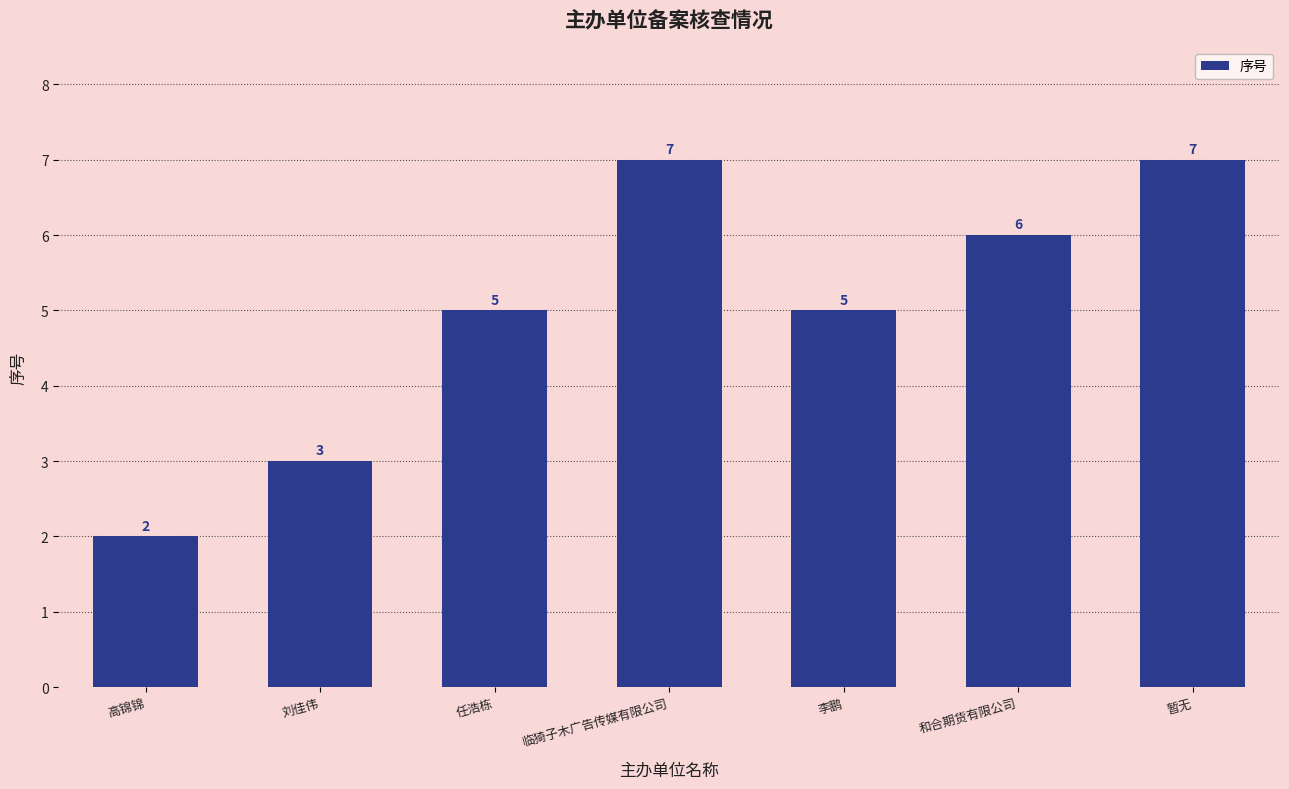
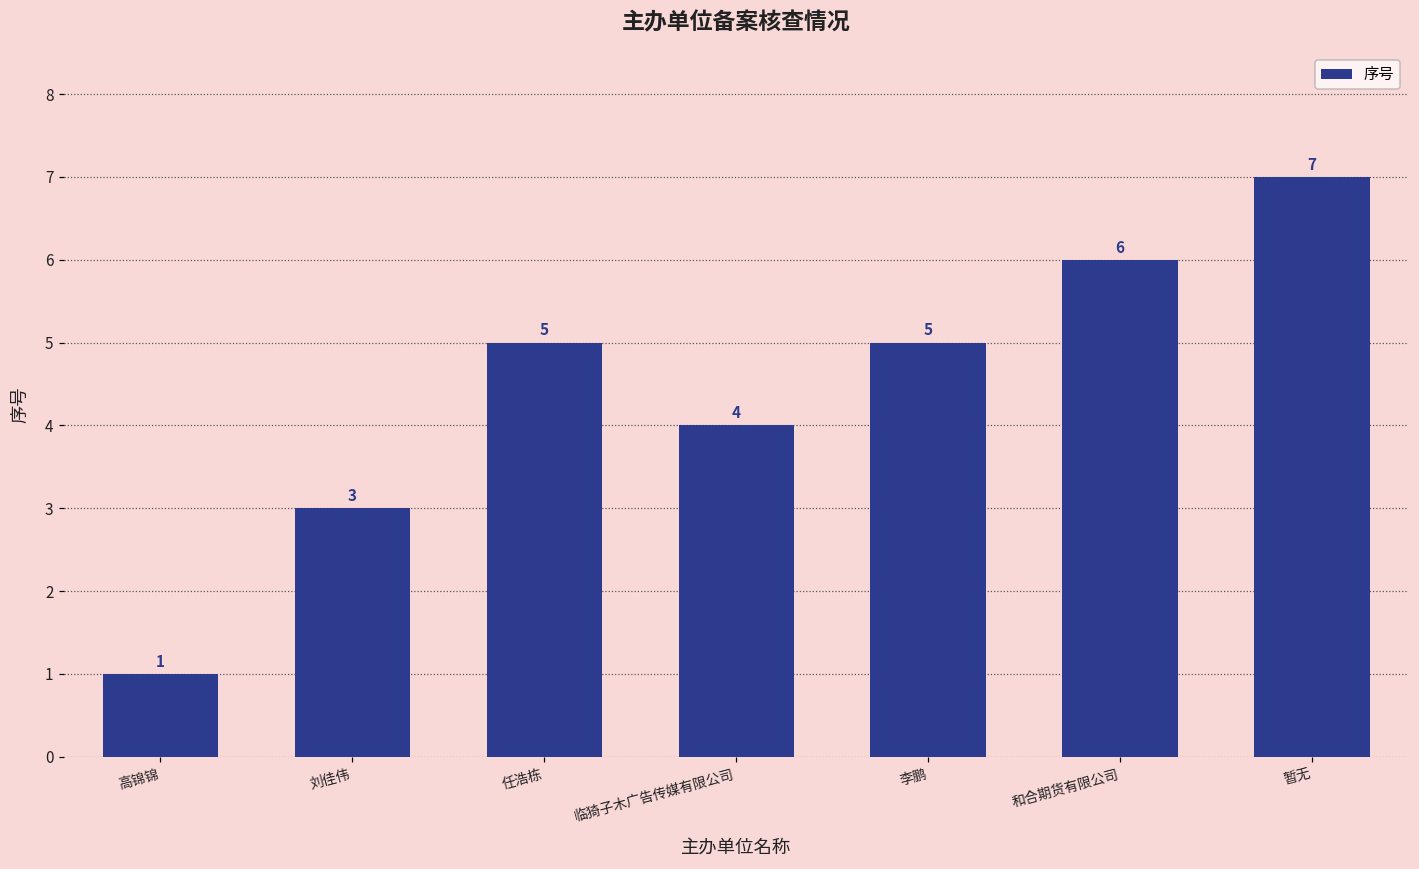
  {
-   "高锦锦": 2,
+   "高锦锦": 1,
    "刘佳伟": 3,
    "任浩栋": 5,
-   "临猗子木广告传媒有限公司": 7,
+   "临猗子木广告传媒有限公司": 4,
    "李鹏": 5,
    "和合期货有限公司": 6,
    "暂无": 7
  }
